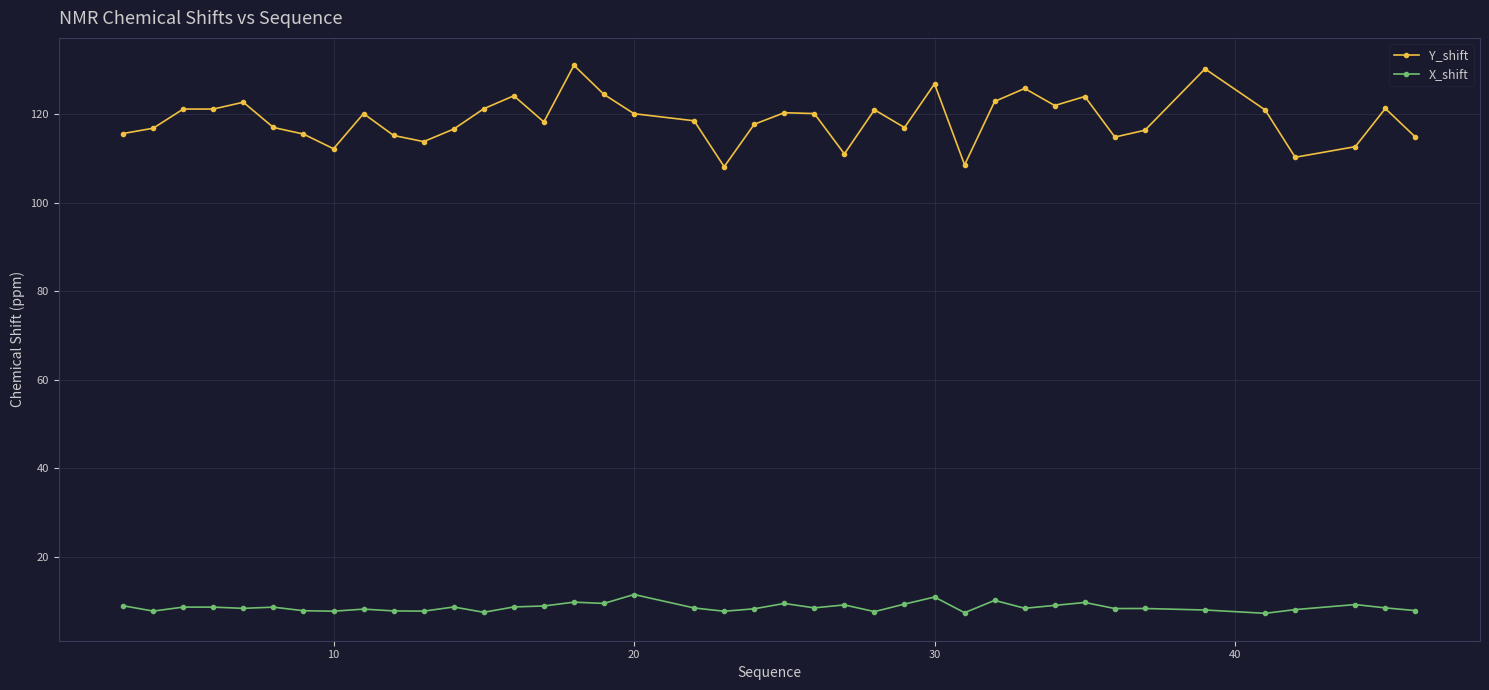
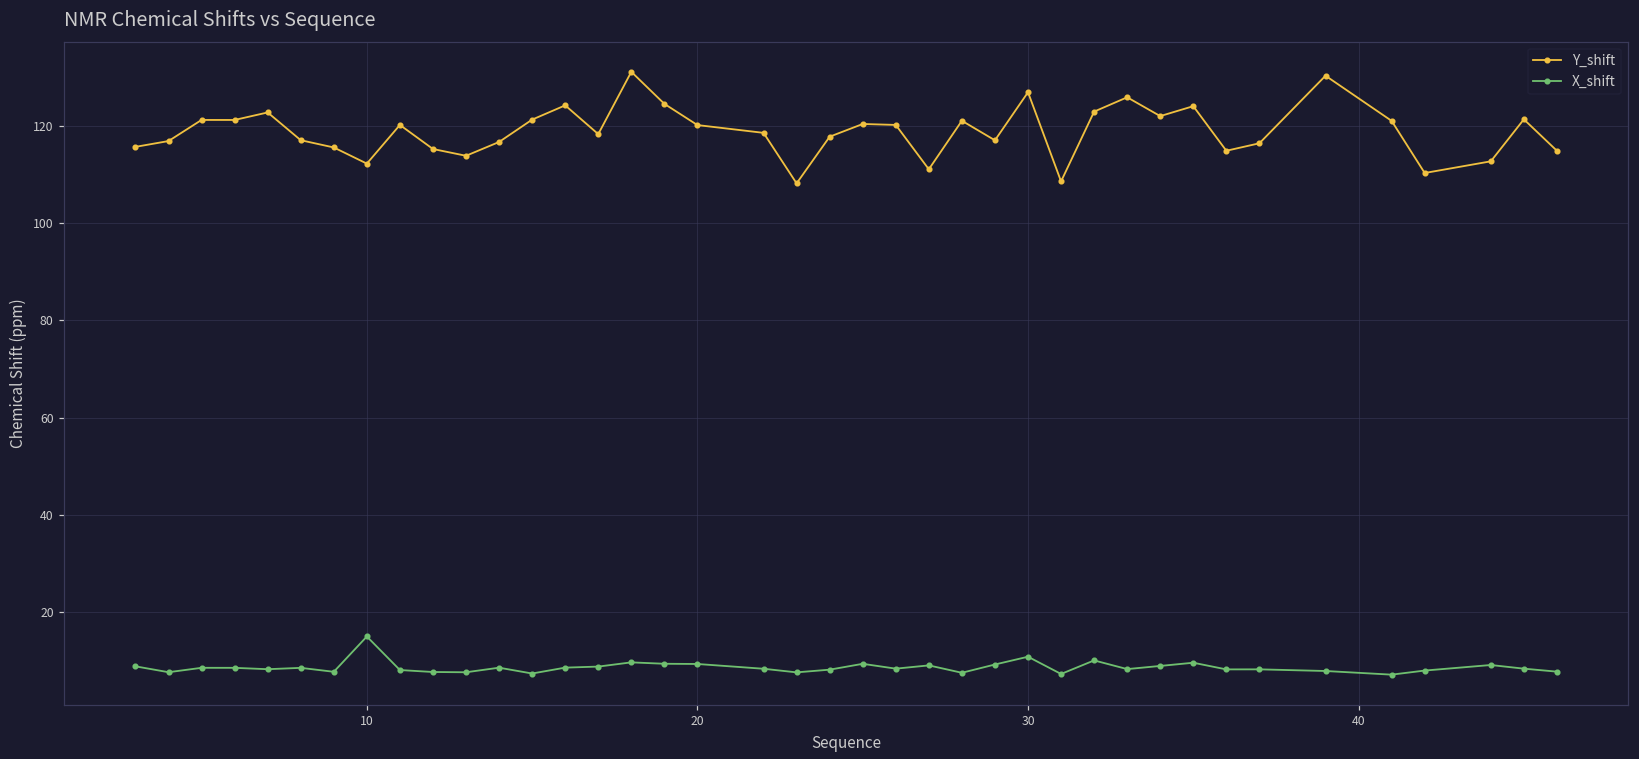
  {
    "Y_shift": {
      "10": 112,
      "20": 120,
      "30": 127
    },
    "X_shift": {
-     "10": 8,
-     "20": 11,
+     "10": 15,
+     "20": 9,
      "30": 11
    }
  }
